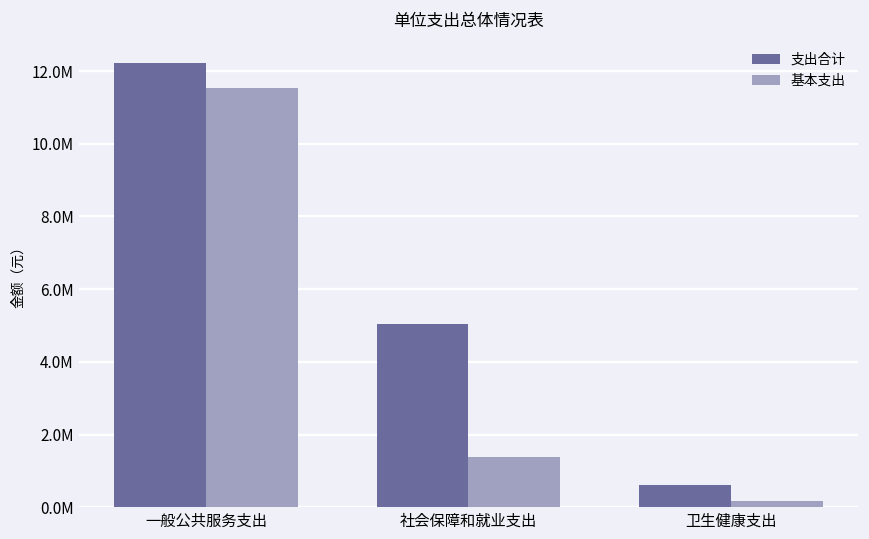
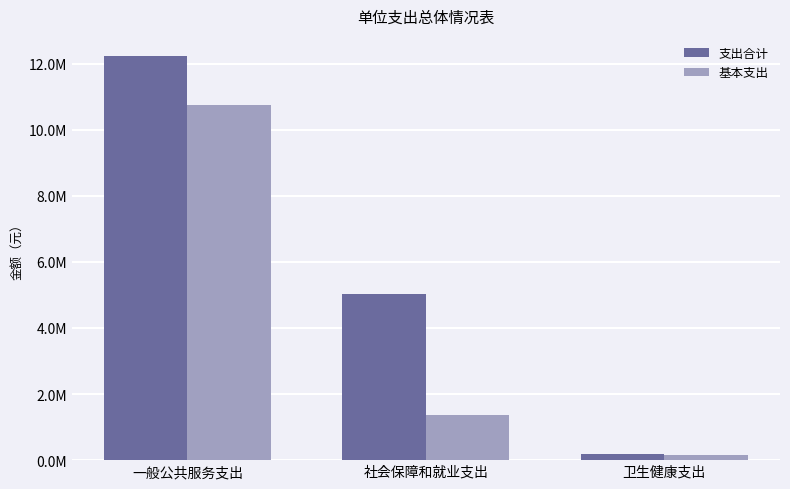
  {
    "支出合计": {
      "一般公共服务支出": 12200000,
      "社会保障和就业支出": 5000000,
-     "卫生健康支出": 600000
+     "卫生健康支出": 200000
    },
    "基本支出": {
-     "一般公共服务支出": 11500000,
+     "一般公共服务支出": 10800000,
      "社会保障和就业支出": 1400000,
      "卫生健康支出": 200000
    }
  }
